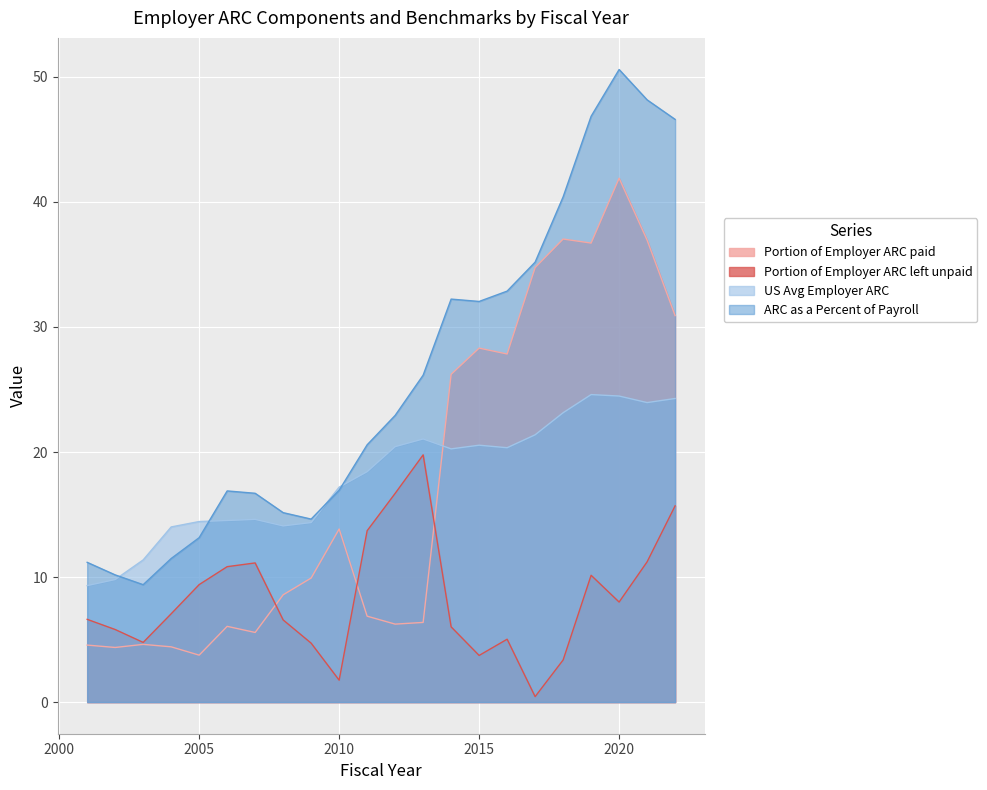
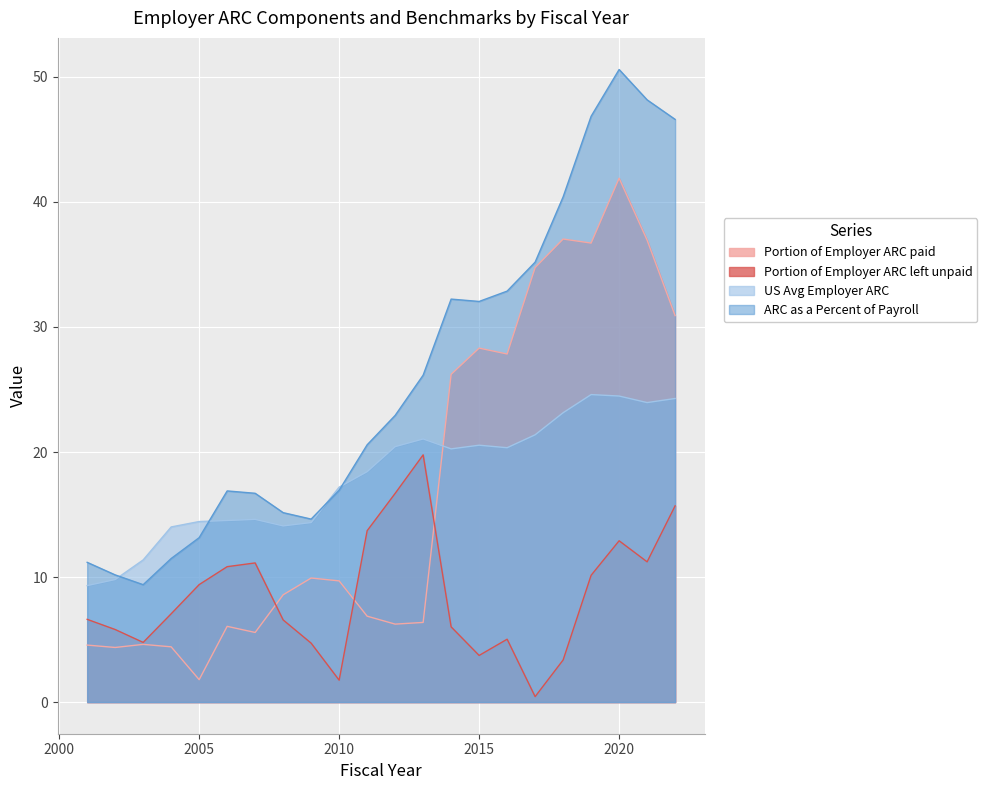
  {
    "Portion of Employer ARC paid": {
-     "2005": 3.8,
-     "2010": 13.8,
+     "2005": 1.8,
+     "2010": 9.7,
      "2015": 28.3,
      "2020": 41.9
    },
    "Portion of Employer ARC left unpaid": {
      "2005": 9.4,
      "2010": 1.8,
      "2015": 3.7,
-     "2020": 8.0
+     "2020": 12.9
    }
  }
